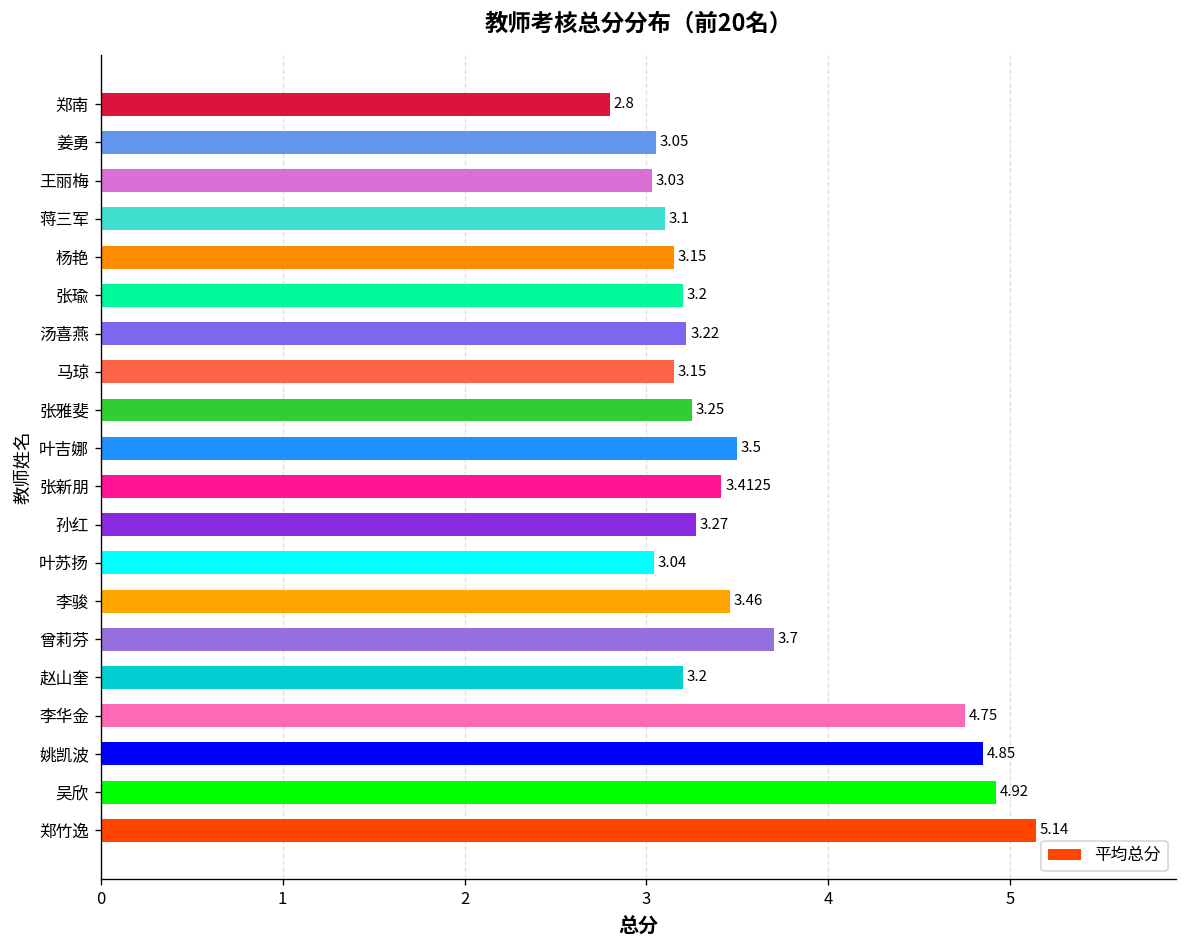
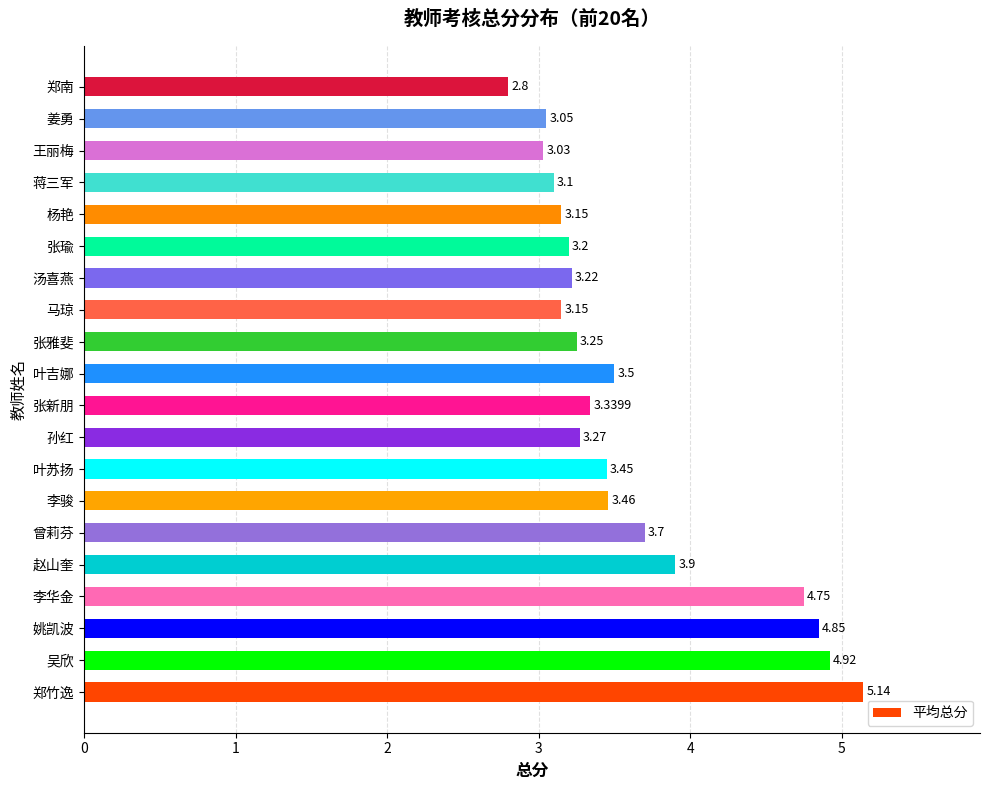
  {
    "郑南": 2.8,
    "姜勇": 3.05,
    "王丽梅": 3.03,
    "蒋三军": 3.1,
    "杨艳": 3.15,
    "张瑜": 3.2,
    "汤喜燕": 3.22,
    "马琼": 3.15,
    "张雅斐": 3.25,
    "叶吉娜": 3.5,
-   "张新朋": 3.4125,
+   "张新朋": 3.3399,
    "孙红": 3.27,
-   "叶苏扬": 3.04,
+   "叶苏扬": 3.45,
    "李骏": 3.46,
    "曾莉芬": 3.7,
-   "赵山奎": 3.2,
+   "赵山奎": 3.9,
    "李华金": 4.75,
    "姚凯波": 4.85,
    "吴欣": 4.92,
    "郑竹逸": 5.14
  }
